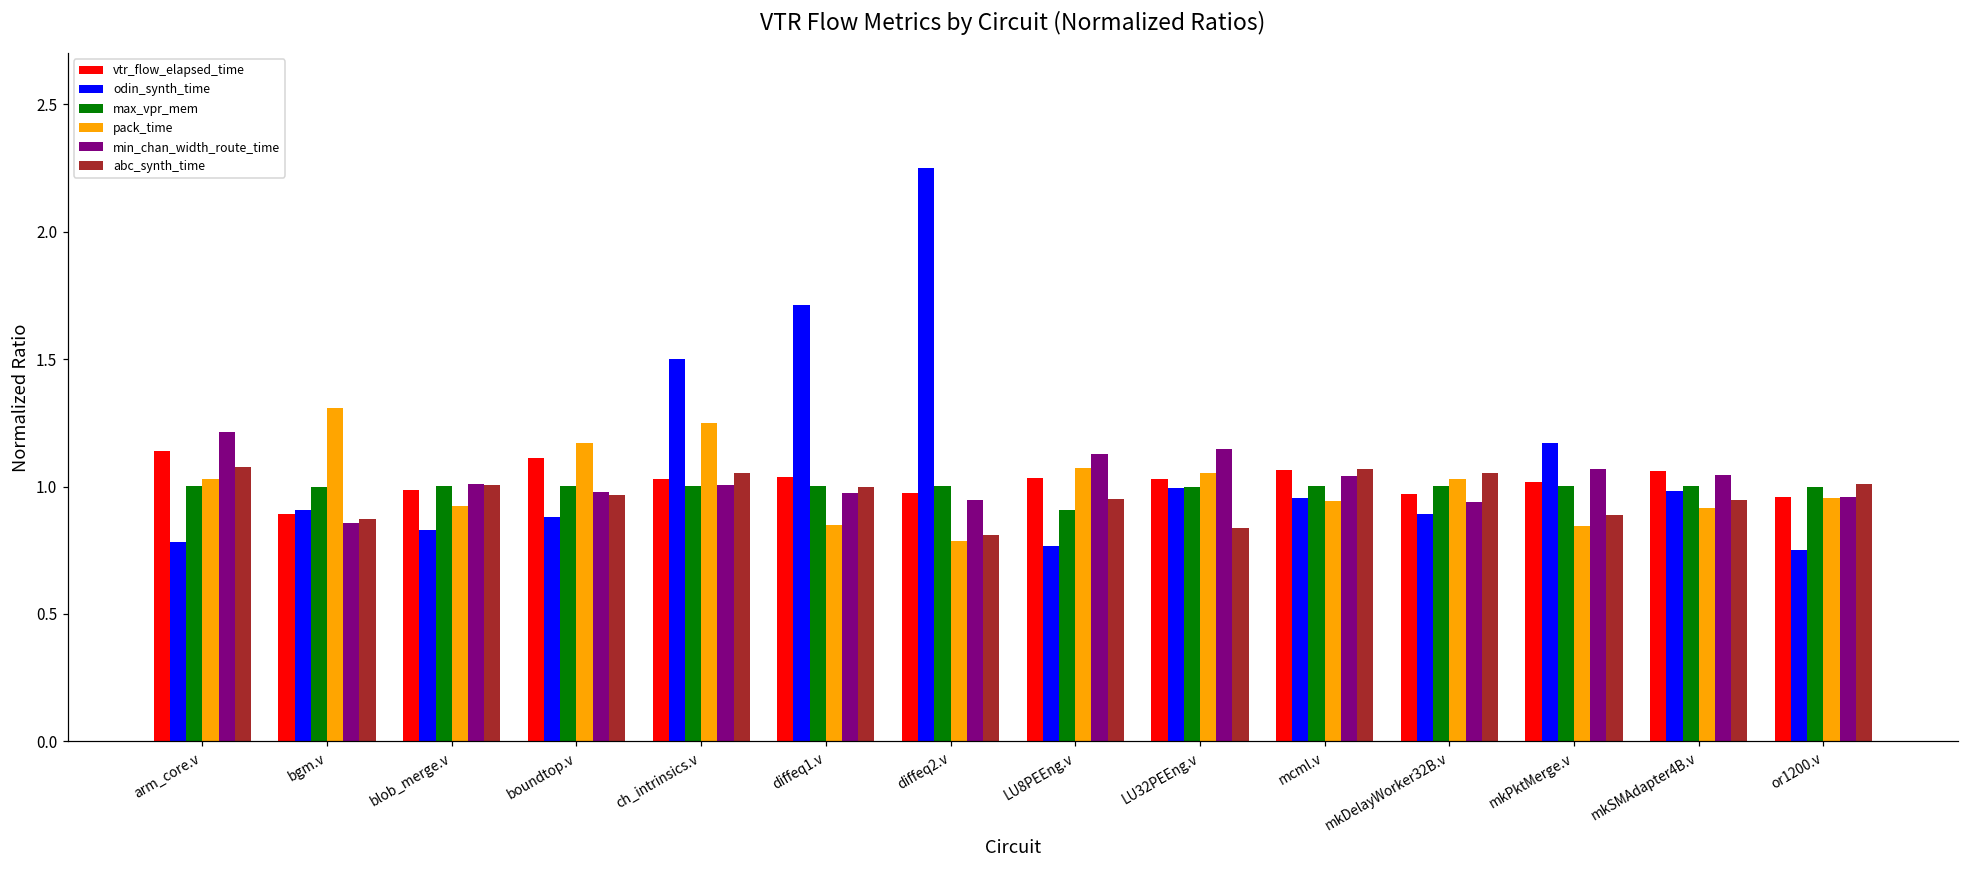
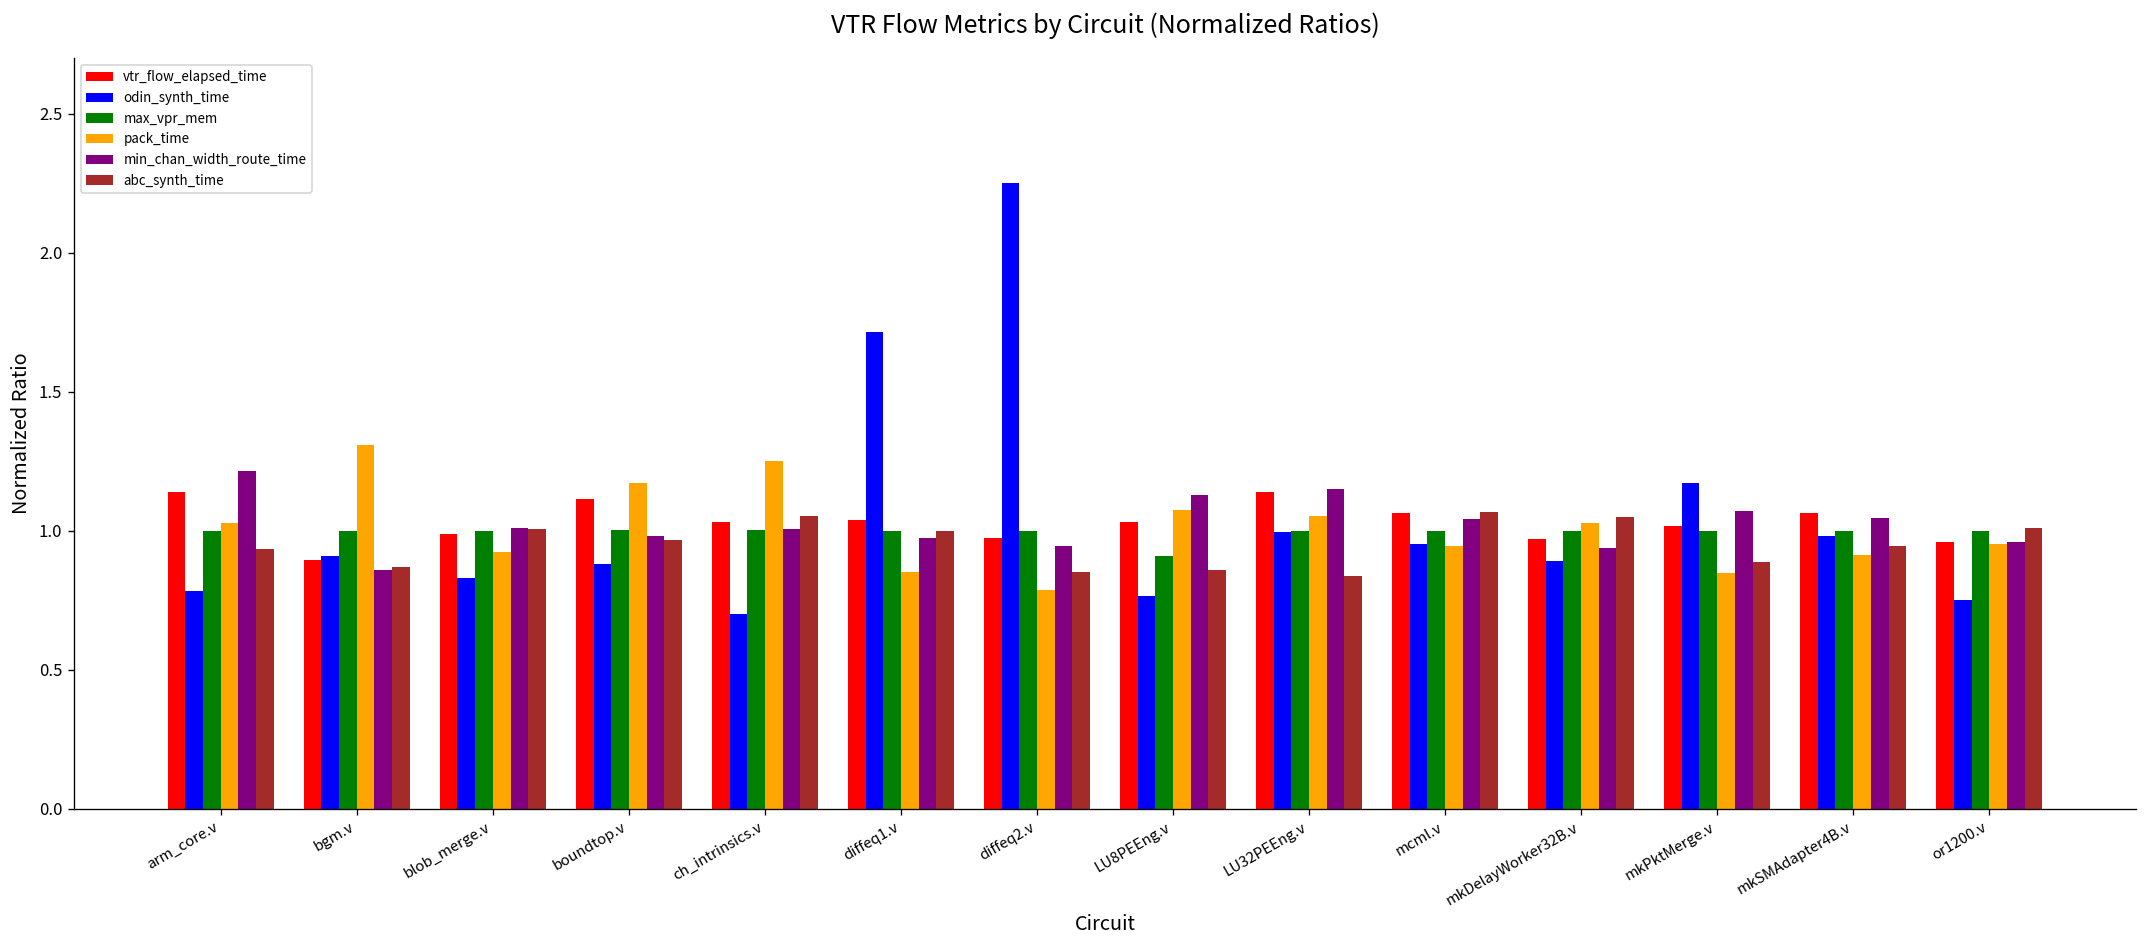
  {
    "vtr_flow_elapsed_time": {
      "arm_core.v": 1.14,
      "bgm.v": 0.89,
      "blob_merge.v": 0.99,
      "boundtop.v": 1.11,
      "ch_intrinsics.v": 1.03,
      "diffeq1.v": 1.04,
      "diffeq2.v": 0.97,
      "LU8PEEng.v": 1.03,
-     "LU32PEEng.v": 1.03,
+     "LU32PEEng.v": 1.14,
      "mcml.v": 1.06,
      "mkDelayWorker32B.v": 0.97,
      "mkPktMerge.v": 1.02,
      "mkSMAdapter4B.v": 1.06,
      "or1200.v": 0.96
    },
    "odin_synth_time": {
      "arm_core.v": 0.78,
      "bgm.v": 0.9,
      "blob_merge.v": 0.83,
      "boundtop.v": 0.88,
-     "ch_intrinsics.v": 1.5,
+     "ch_intrinsics.v": 0.7,
      "diffeq1.v": 1.71,
      "diffeq2.v": 2.25,
      "LU8PEEng.v": 0.77,
      "LU32PEEng.v": 1.0,
      "mcml.v": 0.95,
      "mkDelayWorker32B.v": 0.9,
      "mkPktMerge.v": 1.17,
      "mkSMAdapter4B.v": 0.98,
      "or1200.v": 0.75
    },
    "max_vpr_mem": {
      "arm_core.v": 1.00,
      "bgm.v": 1.00,
      "blob_merge.v": 1.00,
      "boundtop.v": 1.00,
      "ch_intrinsics.v": 1.00,
      "diffeq1.v": 1.00,
      "diffeq2.v": 1.00,
      "LU8PEEng.v": 0.91,
      "LU32PEEng.v": 1.00,
      "mcml.v": 1.00,
      "mkDelayWorker32B.v": 1.00,
      "mkPktMerge.v": 1.00,
      "mkSMAdapter4B.v": 1.00,
      "or1200.v": 1.00
    },
    "pack_time": {
      "arm_core.v": 1.03,
      "bgm.v": 1.31,
      "blob_merge.v": 0.92,
      "boundtop.v": 1.17,
      "ch_intrinsics.v": 1.25,
      "diffeq1.v": 0.85,
      "diffeq2.v": 0.79,
      "LU8PEEng.v": 1.07,
      "LU32PEEng.v": 1.05,
      "mcml.v": 0.95,
      "mkDelayWorker32B.v": 1.03,
      "mkPktMerge.v": 0.85,
      "mkSMAdapter4B.v": 0.91,
      "or1200.v": 0.95
    },
    "min_chan_width_route_time": {
      "arm_core.v": 1.21,
      "bgm.v": 0.86,
      "blob_merge.v": 1.01,
      "boundtop.v": 0.98,
      "ch_intrinsics.v": 1.01,
      "diffeq1.v": 0.97,
      "diffeq2.v": 0.95,
      "LU8PEEng.v": 1.13,
      "LU32PEEng.v": 1.15,
      "mcml.v": 1.04,
      "mkDelayWorker32B.v": 0.94,
      "mkPktMerge.v": 1.07,
      "mkSMAdapter4B.v": 1.04,
      "or1200.v": 0.96
    },
    "abc_synth_time": {
-     "arm_core.v": 1.08,
+     "arm_core.v": 0.94,
      "bgm.v": 0.87,
      "blob_merge.v": 1.01,
      "boundtop.v": 0.97,
      "ch_intrinsics.v": 1.05,
      "diffeq1.v": 1.00,
-     "diffeq2.v": 0.81,
-     "LU8PEEng.v": 0.95,
+     "diffeq2.v": 0.85,
+     "LU8PEEng.v": 0.86,
      "LU32PEEng.v": 0.84,
      "mcml.v": 1.07,
      "mkDelayWorker32B.v": 1.05,
      "mkPktMerge.v": 0.89,
      "mkSMAdapter4B.v": 0.95,
      "or1200.v": 1.01
    }
  }
